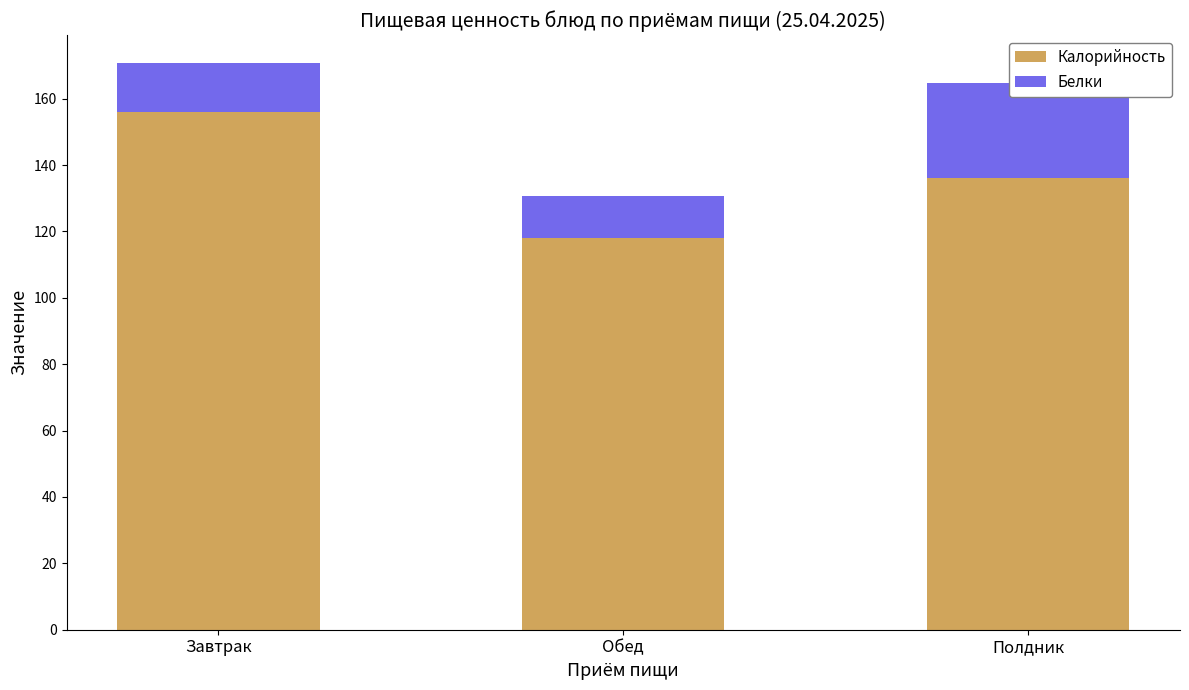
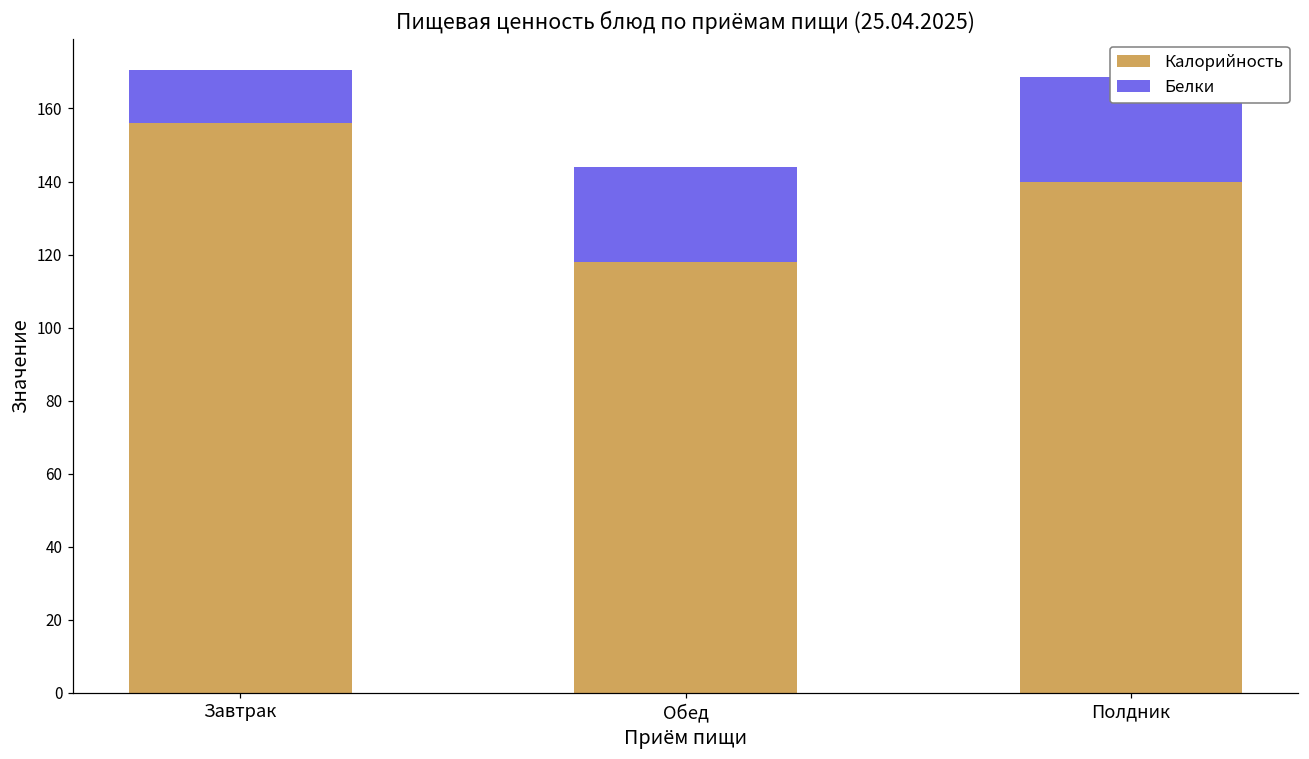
  {
    "Калорийность": {
      "Завтрак": 156,
      "Обед": 118,
-     "Полдник": 136
+     "Полдник": 140
    },
    "Белки": {
      "Завтрак": 15,
-     "Обед": 13
+     "Обед": 26
    }
  }
